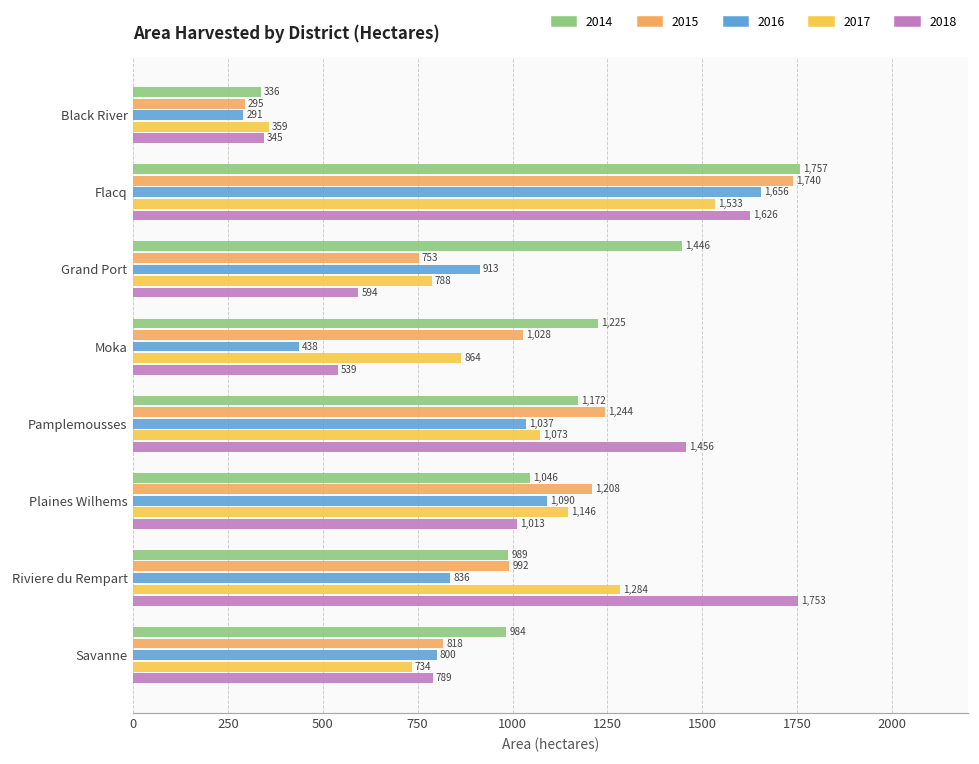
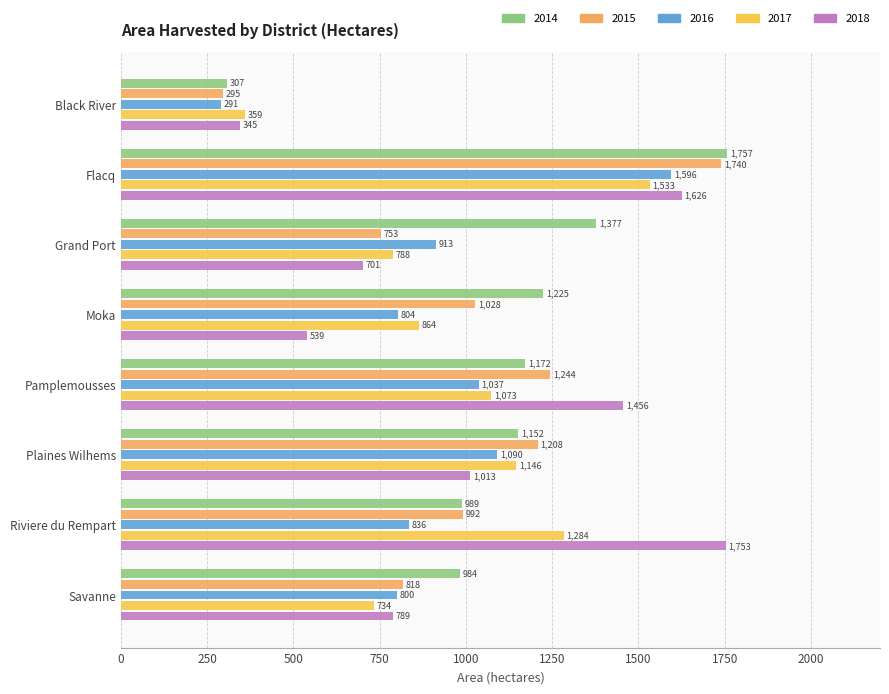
  {
    "2014": {
-     "Black River": "336",
+     "Black River": "307",
      "Flacq": "1,757",
-     "Grand Port": "1,446",
+     "Grand Port": "1,377",
      "Moka": "1,225",
      "Pamplemousses": "1,172",
-     "Plaines Wilhems": "1,046",
+     "Plaines Wilhems": "1,152",
      "Riviere du Rempart": "989",
      "Savanne": "984"
    },
    "2016": {
      "Black River": "291",
-     "Flacq": "1,656",
+     "Flacq": "1,596",
      "Grand Port": "913",
-     "Moka": "438",
+     "Moka": "804",
      "Pamplemousses": "1,037",
      "Plaines Wilhems": "1,090",
      "Riviere du Rempart": "836",
      "Savanne": "800"
    },
    "2018": {
      "Black River": "345",
      "Flacq": "1,626",
-     "Grand Port": "594",
+     "Grand Port": "701",
      "Moka": "539",
      "Pamplemousses": "1,456",
      "Plaines Wilhems": "1,013",
      "Riviere du Rempart": "1,753",
      "Savanne": "789"
    }
  }
